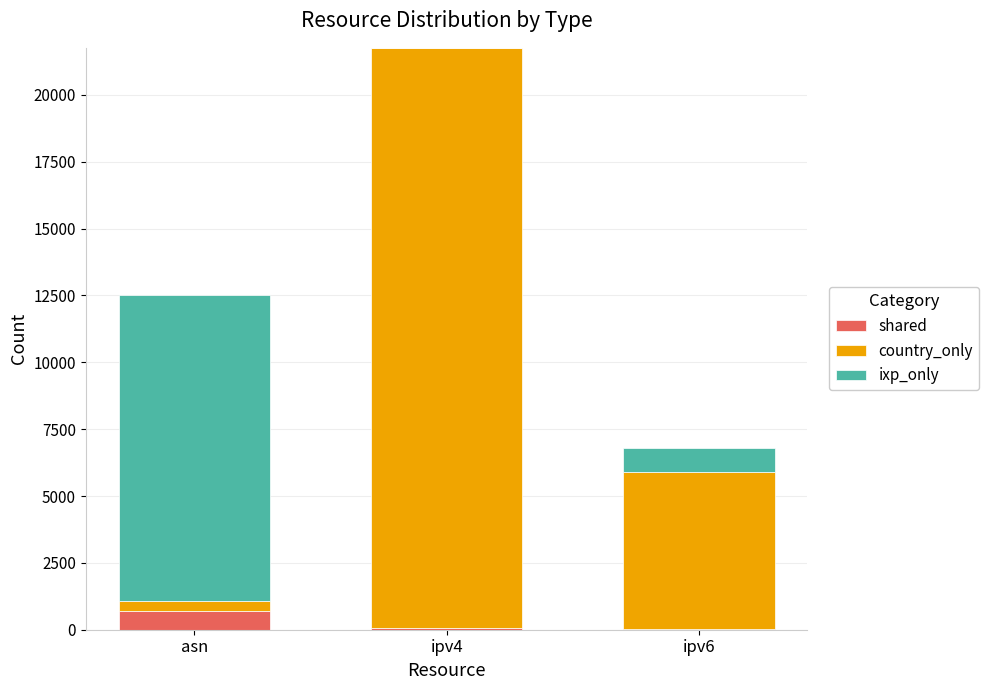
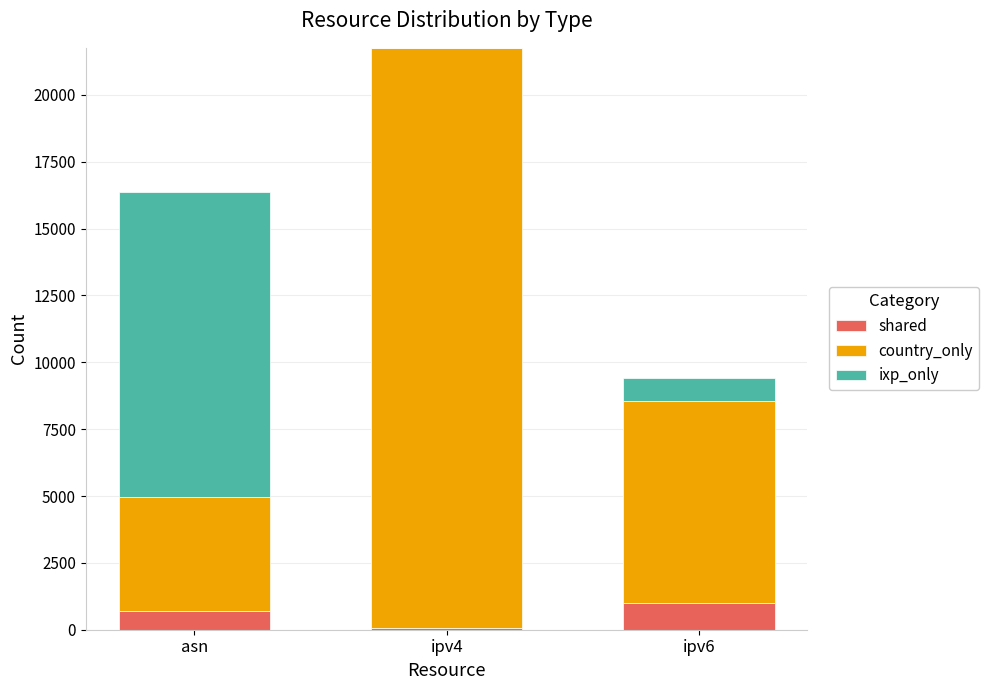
  {
    "shared": {
      "asn": 700,
-     "ipv6": 0
+     "ipv6": 1000
    },
    "country_only": {
-     "asn": 400,
+     "asn": 4300,
      "ipv4": 21700,
-     "ipv6": 5900
+     "ipv6": 7600
    },
    "ixp_only": {
      "asn": 11400,
      "ipv4": 0,
      "ipv6": 900
    }
  }
